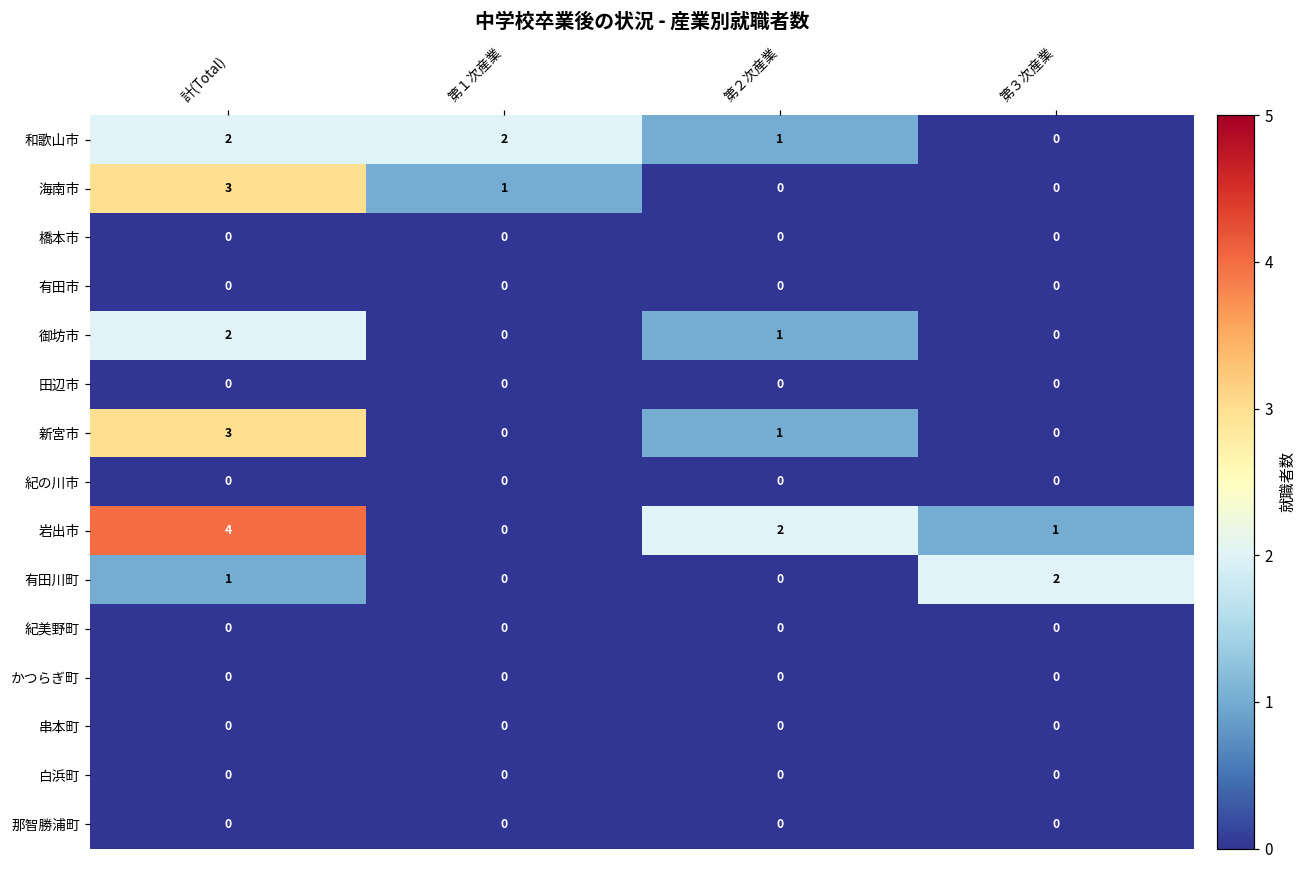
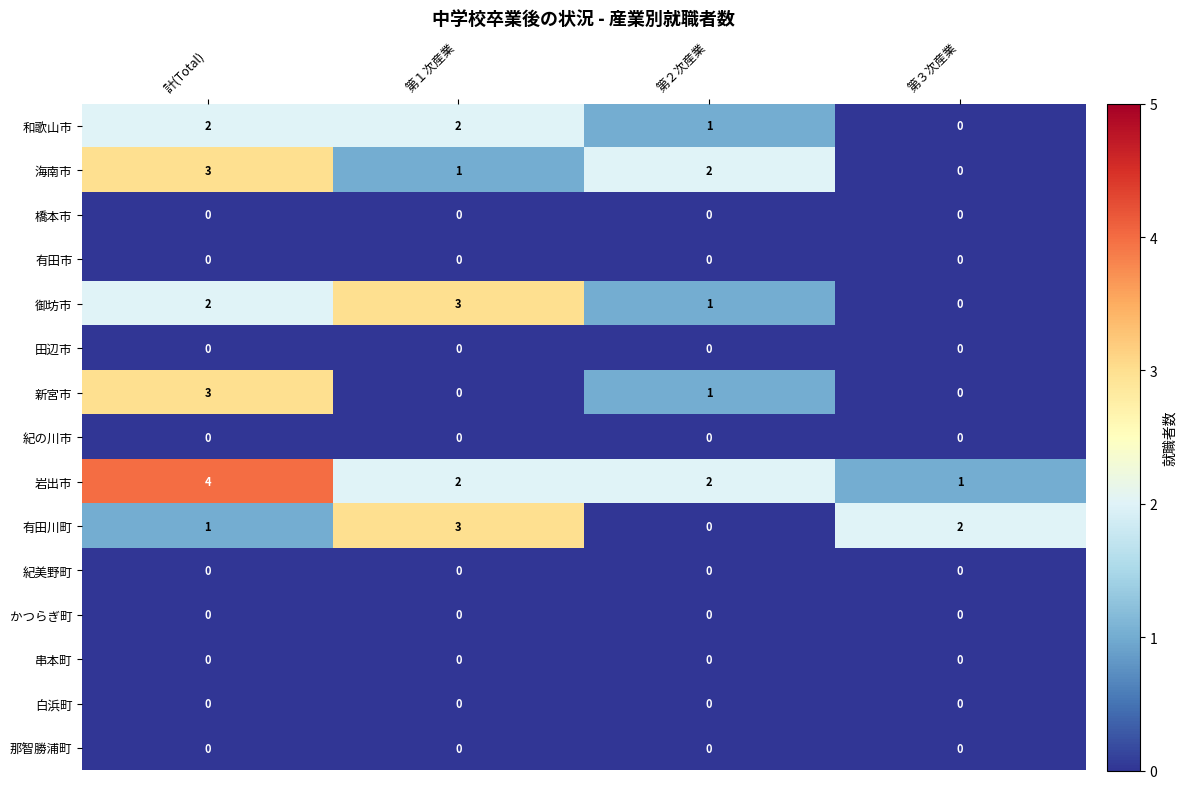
  {
    "和歌山市": {
      "計(Total)": 2,
      "第１次産業": 2,
      "第２次産業": 1,
      "第３次産業": 0
    },
    "海南市": {
      "計(Total)": 3,
      "第１次産業": 1,
-     "第２次産業": 0,
+     "第２次産業": 2,
      "第３次産業": 0
    },
    "橋本市": {
      "計(Total)": 0,
      "第１次産業": 0,
      "第２次産業": 0,
      "第３次産業": 0
    },
    "有田市": {
      "計(Total)": 0,
      "第１次産業": 0,
      "第２次産業": 0,
      "第３次産業": 0
    },
    "御坊市": {
      "計(Total)": 2,
-     "第１次産業": 0,
+     "第１次産業": 3,
      "第２次産業": 1,
      "第３次産業": 0
    },
    "田辺市": {
      "計(Total)": 0,
      "第１次産業": 0,
      "第２次産業": 0,
      "第３次産業": 0
    },
    "新宮市": {
      "計(Total)": 3,
      "第１次産業": 0,
      "第２次産業": 1,
      "第３次産業": 0
    },
    "紀の川市": {
      "計(Total)": 0,
      "第１次産業": 0,
      "第２次産業": 0,
      "第３次産業": 0
    },
    "岩出市": {
      "計(Total)": 4,
-     "第１次産業": 0,
+     "第１次産業": 2,
      "第２次産業": 2,
      "第３次産業": 1
    },
    "有田川町": {
      "計(Total)": 1,
-     "第１次産業": 0,
+     "第１次産業": 3,
      "第２次産業": 0,
      "第３次産業": 2
    },
    "紀美野町": {
      "計(Total)": 0,
      "第１次産業": 0,
      "第２次産業": 0,
      "第３次産業": 0
    },
    "かつらぎ町": {
      "計(Total)": 0,
      "第１次産業": 0,
      "第２次産業": 0,
      "第３次産業": 0
    },
    "串本町": {
      "計(Total)": 0,
      "第１次産業": 0,
      "第２次産業": 0,
      "第３次産業": 0
    },
    "白浜町": {
      "計(Total)": 0,
      "第１次産業": 0,
      "第２次産業": 0,
      "第３次産業": 0
    },
    "那智勝浦町": {
      "計(Total)": 0,
      "第１次産業": 0,
      "第２次産業": 0,
      "第３次産業": 0
    }
  }
